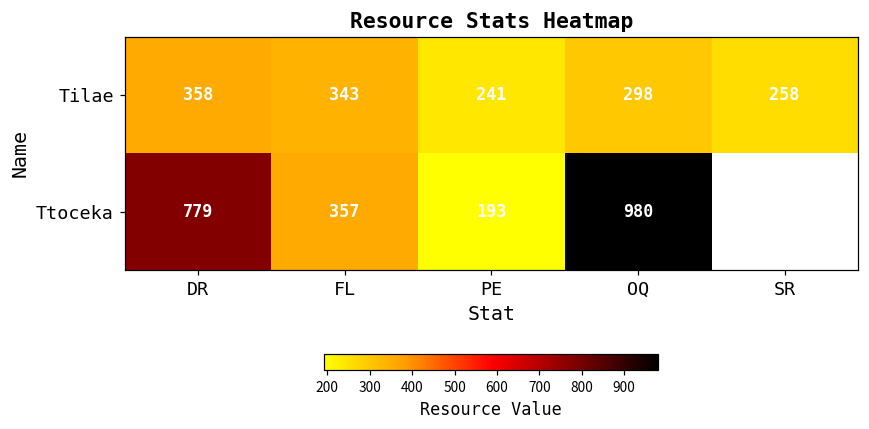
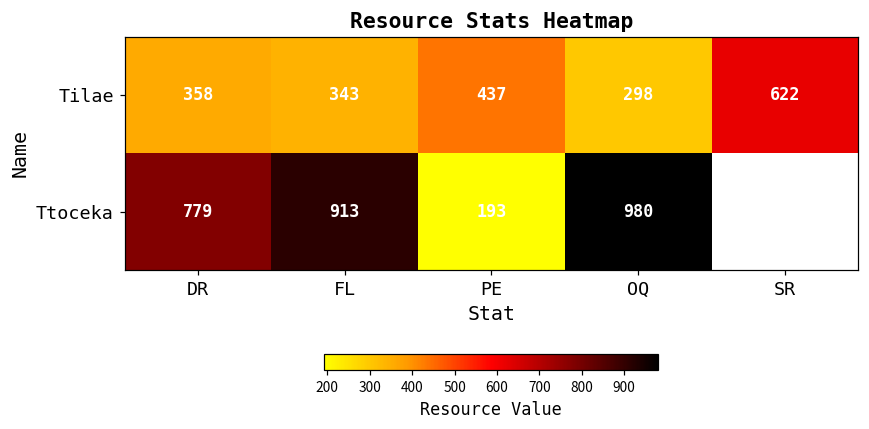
  {
    "Tilae": {
      "DR": 358,
      "FL": 343,
-     "PE": 241,
+     "PE": 437,
      "OQ": 298,
-     "SR": 258
+     "SR": 622
    },
    "Ttoceka": {
      "DR": 779,
-     "FL": 357,
+     "FL": 913,
      "PE": 193,
      "OQ": 980
    }
  }
